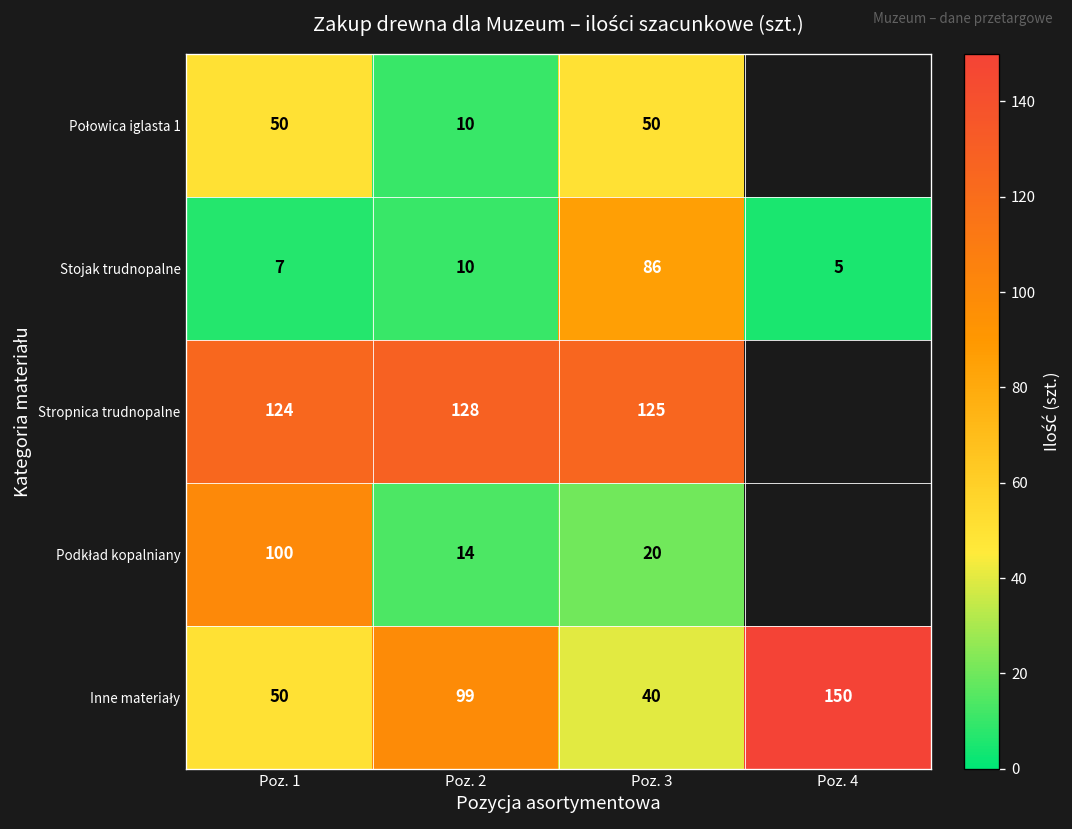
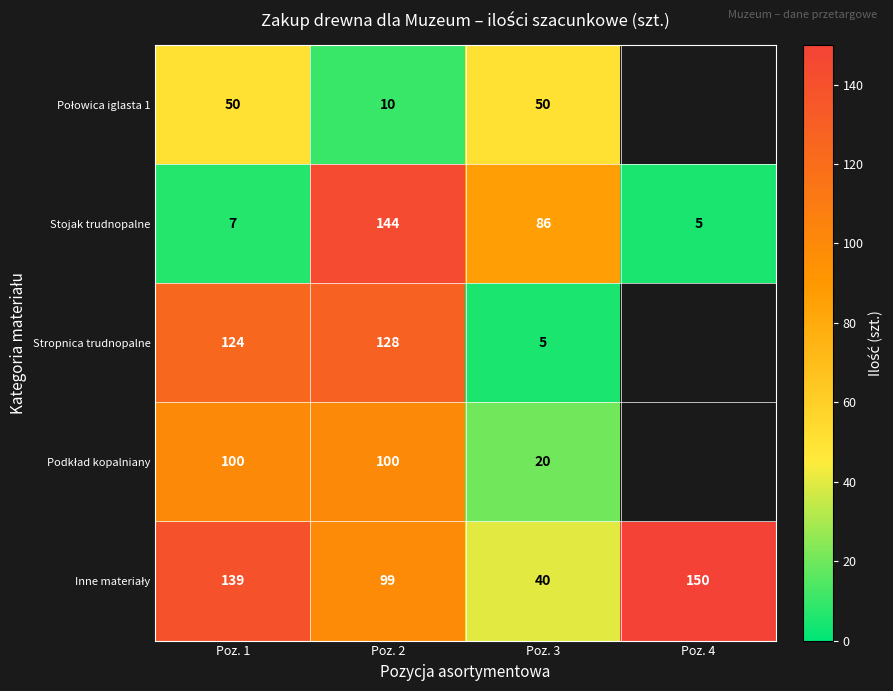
  {
    "Połowica iglasta 1": {
      "Poz. 1": 50,
      "Poz. 2": 10,
      "Poz. 3": 50
    },
    "Stojak trudnopalne": {
      "Poz. 1": 7,
-     "Poz. 2": 10,
+     "Poz. 2": 144,
      "Poz. 3": 86,
      "Poz. 4": 5
    },
    "Stropnica trudnopalne": {
      "Poz. 1": 124,
      "Poz. 2": 128,
-     "Poz. 3": 125
+     "Poz. 3": 5
    },
    "Podkład kopalniany": {
      "Poz. 1": 100,
-     "Poz. 2": 14,
+     "Poz. 2": 100,
      "Poz. 3": 20
    },
    "Inne materiały": {
-     "Poz. 1": 50,
+     "Poz. 1": 139,
      "Poz. 2": 99,
      "Poz. 3": 40,
      "Poz. 4": 150
    }
  }
